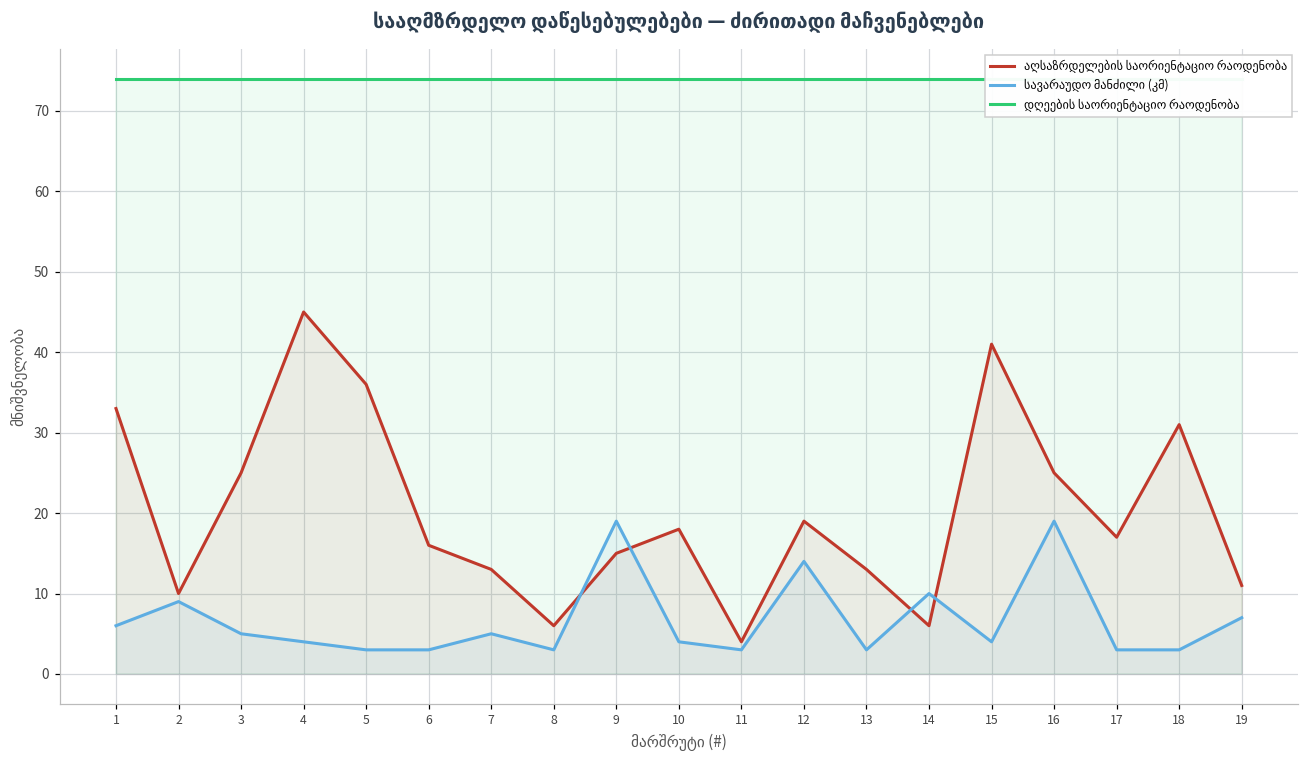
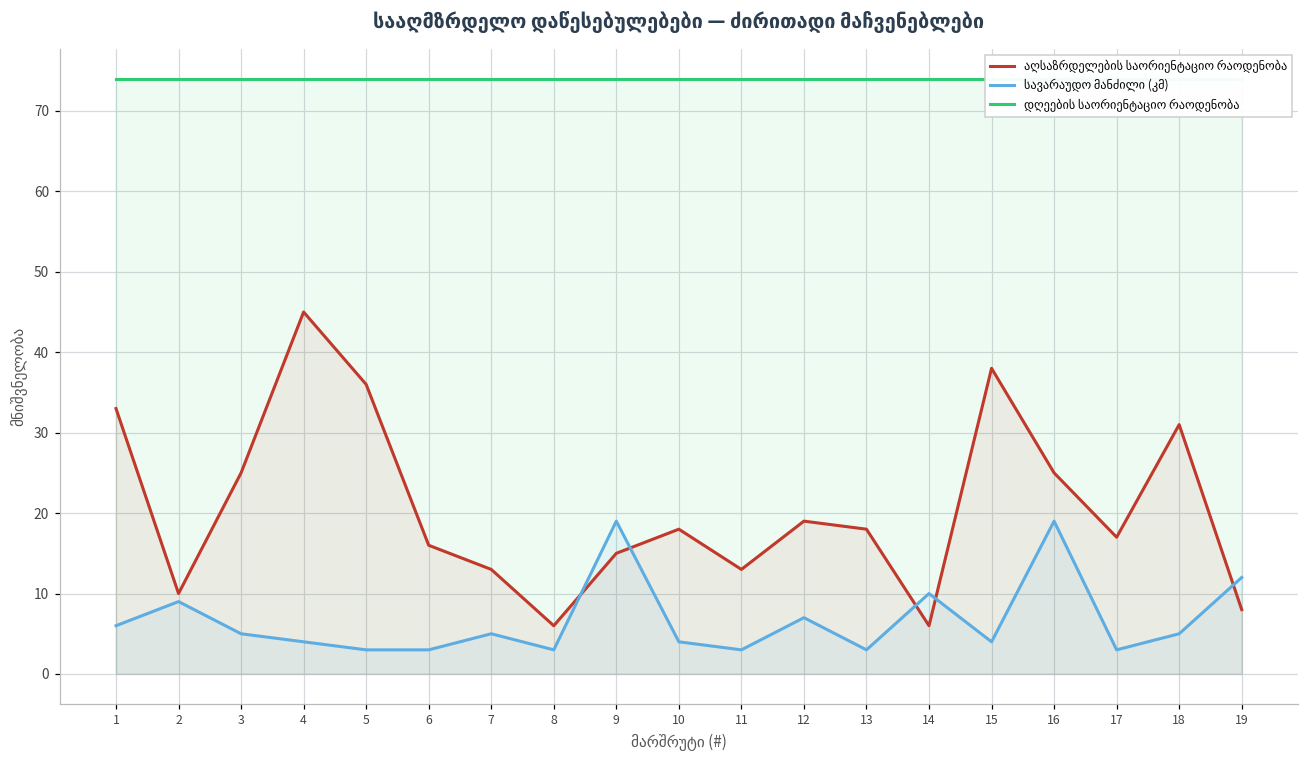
  {
    "აღსაზრდელების საორიენტაციო რაოდენობა": {
      "1": 33,
      "2": 10,
      "3": 25,
      "4": 45,
      "5": 36,
      "6": 16,
      "7": 13,
      "8": 6,
      "9": 15,
      "10": 18,
-     "11": 4,
+     "11": 13,
      "12": 19,
-     "13": 13,
+     "13": 18,
      "14": 6,
-     "15": 41,
+     "15": 38,
      "16": 25,
      "17": 17,
      "18": 31,
-     "19": 11
+     "19": 8
    },
    "სავარაუდო მანძილი (კმ)": {
      "1": 6,
      "2": 9,
      "3": 5,
      "4": 4,
      "5": 3,
      "6": 3,
      "7": 5,
      "8": 3,
      "9": 19,
      "10": 4,
      "11": 3,
-     "12": 14,
+     "12": 7,
      "13": 3,
      "14": 10,
      "15": 4,
      "16": 19,
      "17": 3,
-     "18": 3,
-     "19": 7
+     "18": 5,
+     "19": 12
    },
    "დღეების საორიენტაციო რაოდენობა": {
      "1": 74,
      "2": 74,
      "3": 74,
      "4": 74,
      "5": 74,
      "6": 74,
      "7": 74,
      "8": 74,
      "9": 74,
      "10": 74,
      "11": 74,
      "12": 74,
      "13": 74,
      "14": 74
    }
  }
